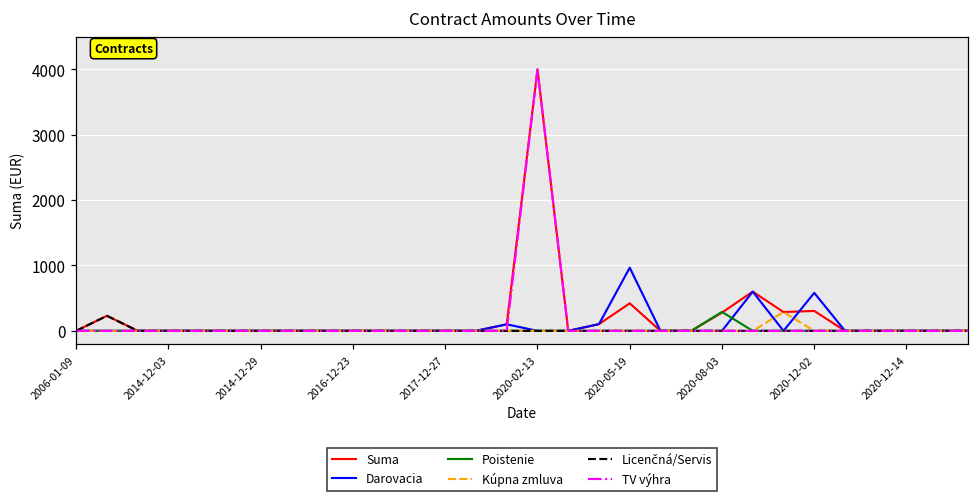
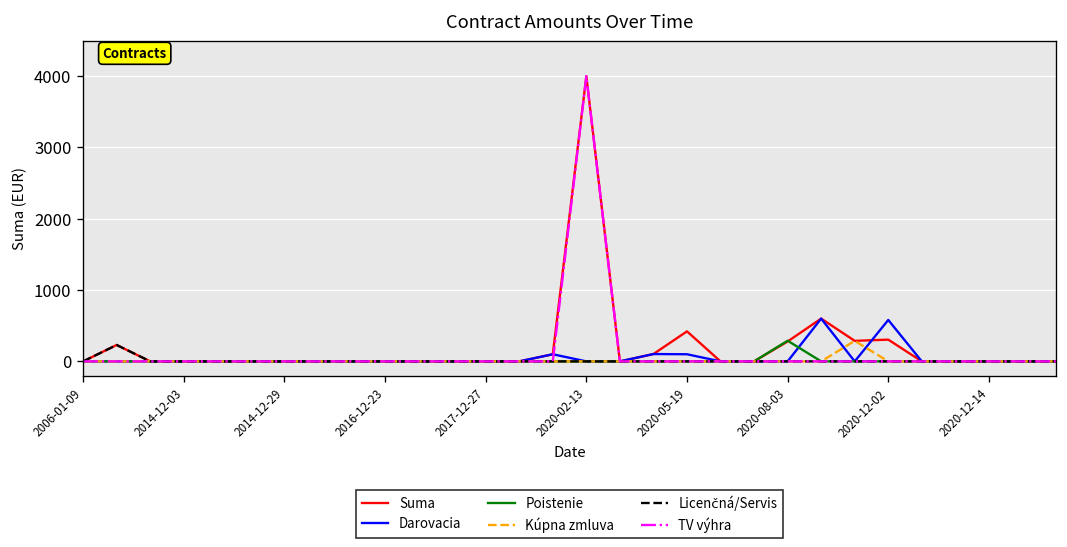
  {
    "Suma": {
      "2020-05-19": 400,
      "2020-12-02": 300
    },
    "Darovacia": {
-     "2020-05-19": 1000,
+     "2020-05-19": 100,
      "2020-12-02": 600
    }
  }
